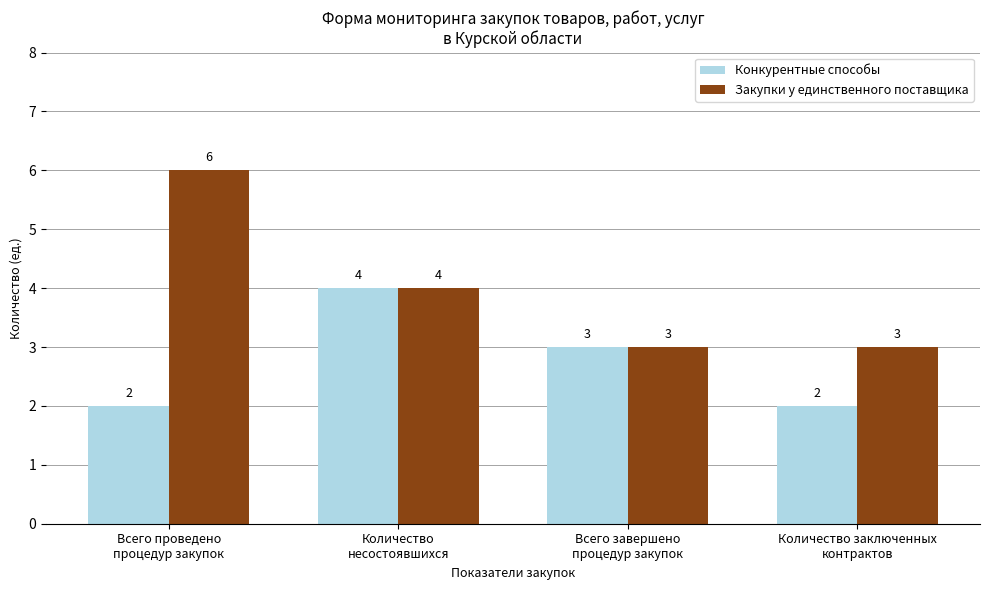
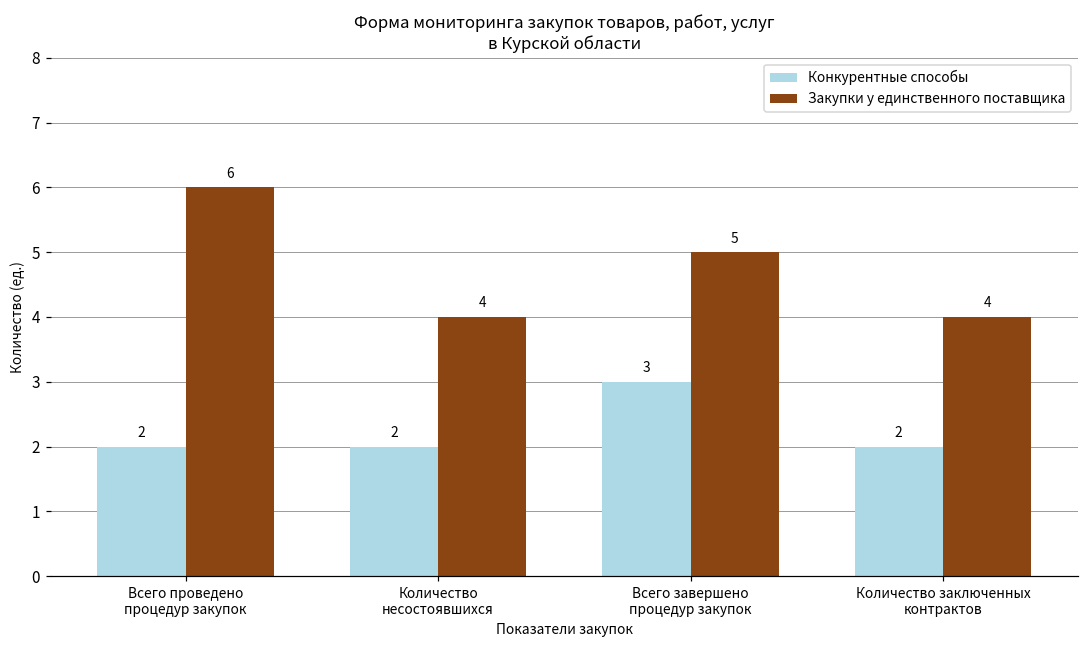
  {
    "Конкурентные способы": {
      "Всего проведено процедур закупок": 2,
-     "Количество несостоявшихся": 4,
+     "Количество несостоявшихся": 2,
      "Всего завершено процедур закупок": 3,
      "Количество заключенных контрактов": 2
    },
    "Закупки у единственного поставщика": {
      "Всего проведено процедур закупок": 6,
      "Количество несостоявшихся": 4,
-     "Всего завершено процедур закупок": 3,
-     "Количество заключенных контрактов": 3
+     "Всего завершено процедур закупок": 5,
+     "Количество заключенных контрактов": 4
    }
  }
